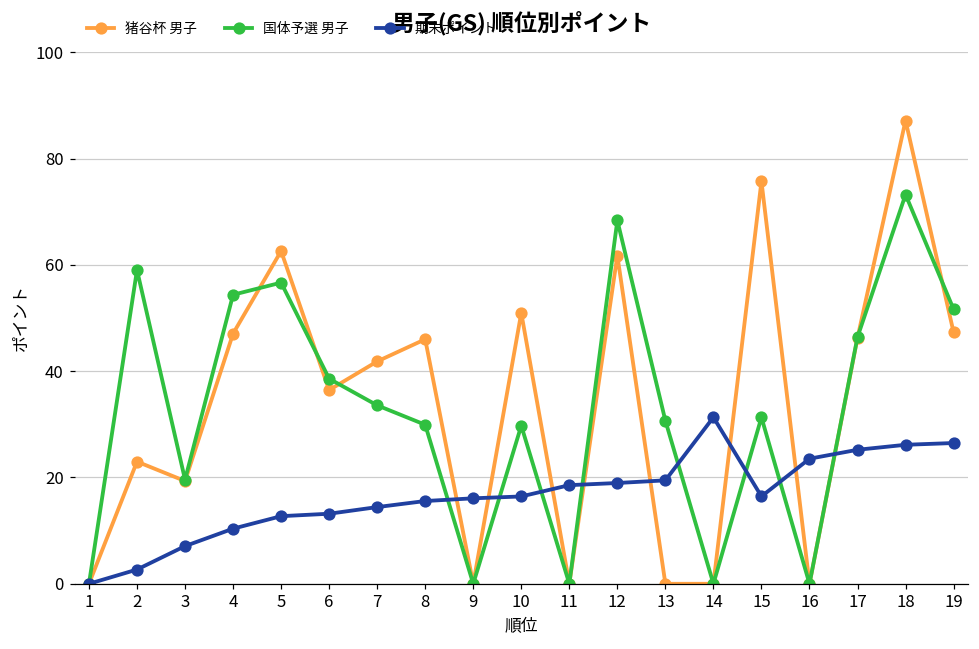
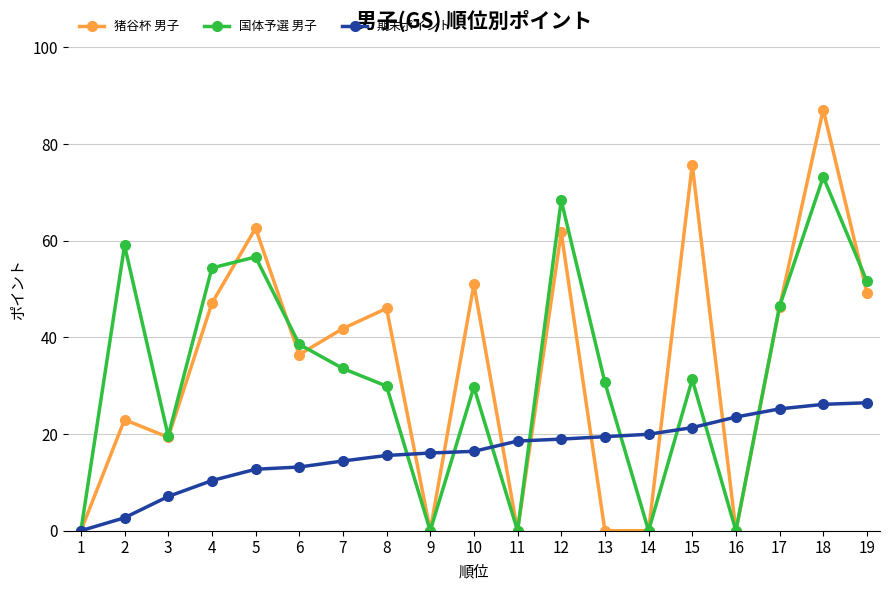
  {
    "猪谷杯 男子": {
      "2": 23,
      "4": 47,
      "5": 63,
      "6": 36,
      "7": 42,
      "8": 46,
      "10": 51,
      "12": 62,
      "13": 0,
      "15": 76,
      "18": 87,
-     "19": 47
+     "19": 49
    },
    "国体予選 男子": {
      "2": 59,
      "4": 54,
      "5": 57,
      "6": 39,
      "7": 34,
      "8": 30,
      "10": 30,
      "12": 68,
      "13": 31,
      "15": 31,
      "18": 73,
      "19": 52
    },
    "期末ポイント": {
      "2": 3,
      "3": 7,
      "4": 10,
      "5": 13,
      "6": 13,
      "7": 14,
      "8": 16,
      "9": 16,
      "10": 16,
      "11": 19,
      "12": 19,
      "13": 19,
-     "14": 31,
-     "15": 16,
+     "14": 20,
+     "15": 21,
      "16": 24,
      "17": 25,
      "18": 26,
      "19": 26
    }
  }
